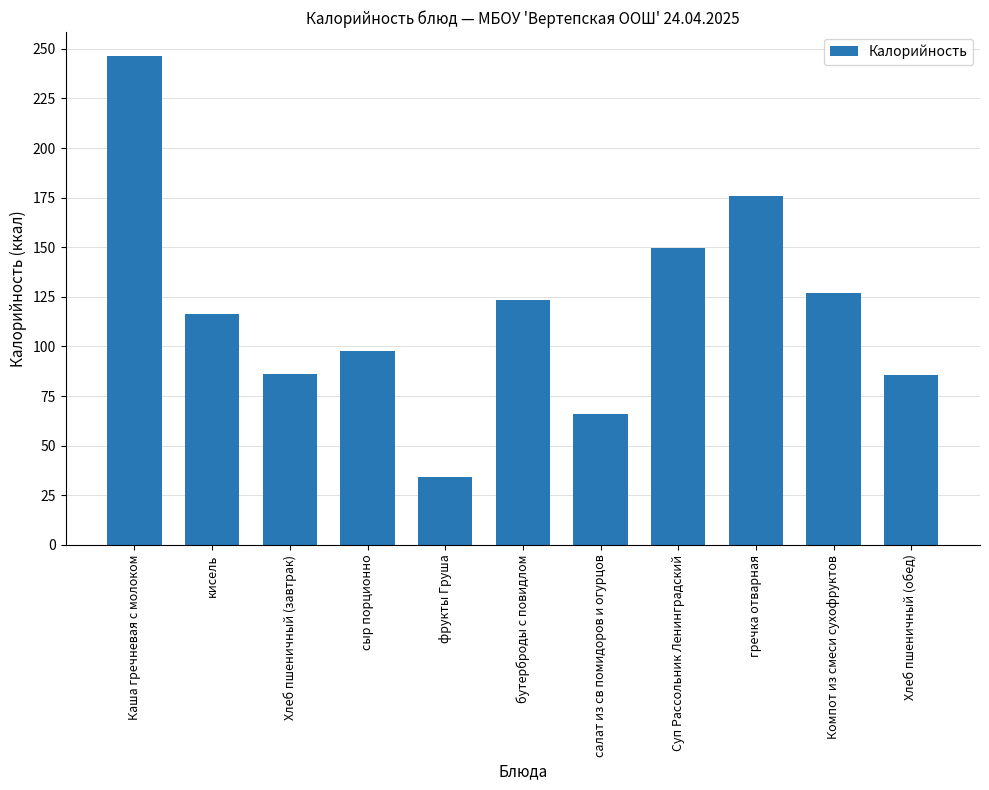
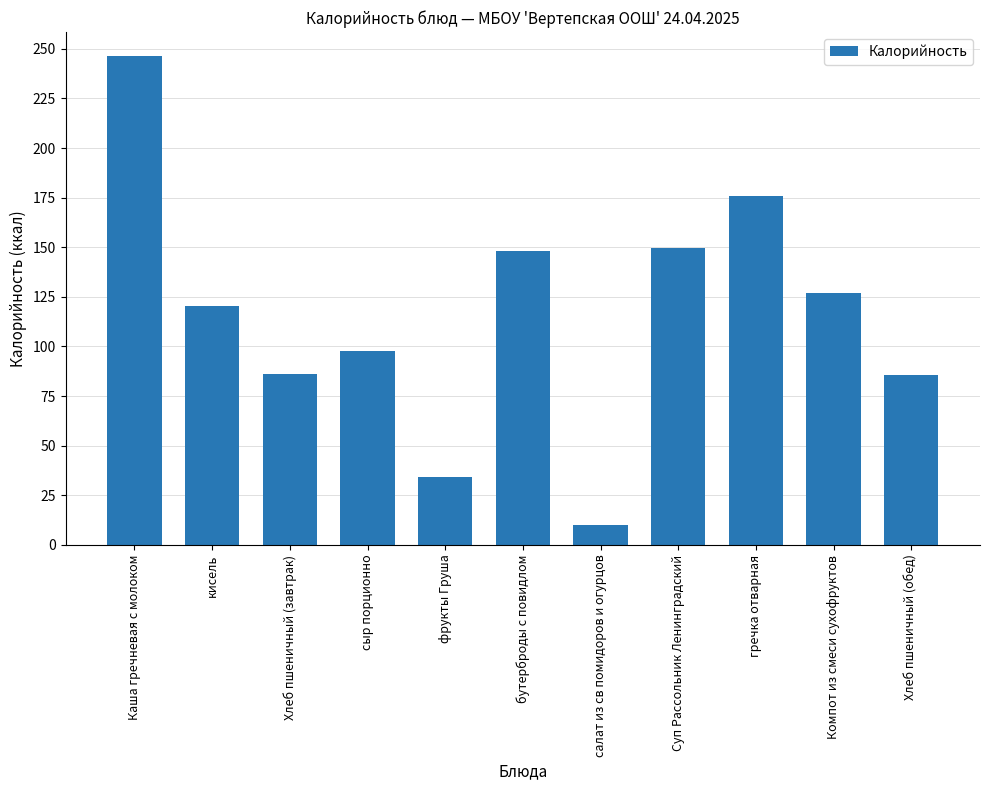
  {
    "Каша гречневая с молоком": 246,
-   "кисель": 116,
+   "кисель": 121,
    "Хлеб пшеничный (завтрак)": 86,
    "сыр порционно": 98,
    "фрукты Груша": 34,
-   "бутерброды с повидлом": 124,
-   "салат из св помидоров и огурцов": 66,
+   "бутерброды с повидлом": 148,
+   "салат из св помидоров и огурцов": 10,
    "Суп Рассольник Ленинградский": 150,
    "гречка отварная": 176,
    "Компот из смеси сухофруктов": 127,
    "Хлеб пшеничный (обед)": 86
  }
